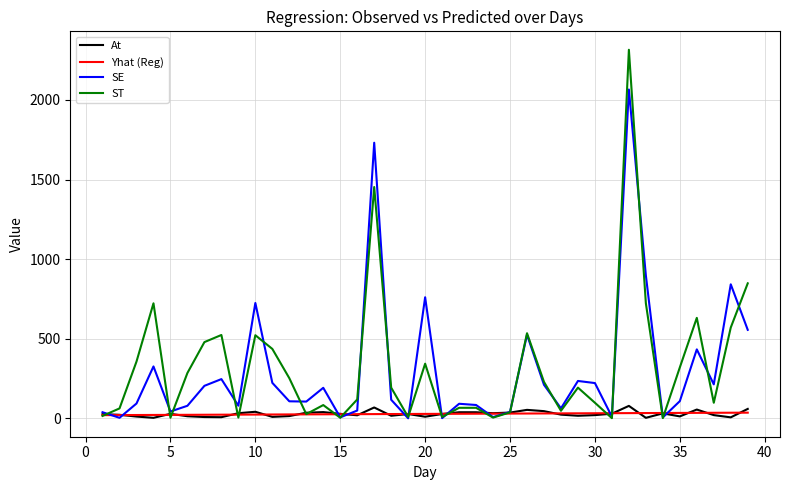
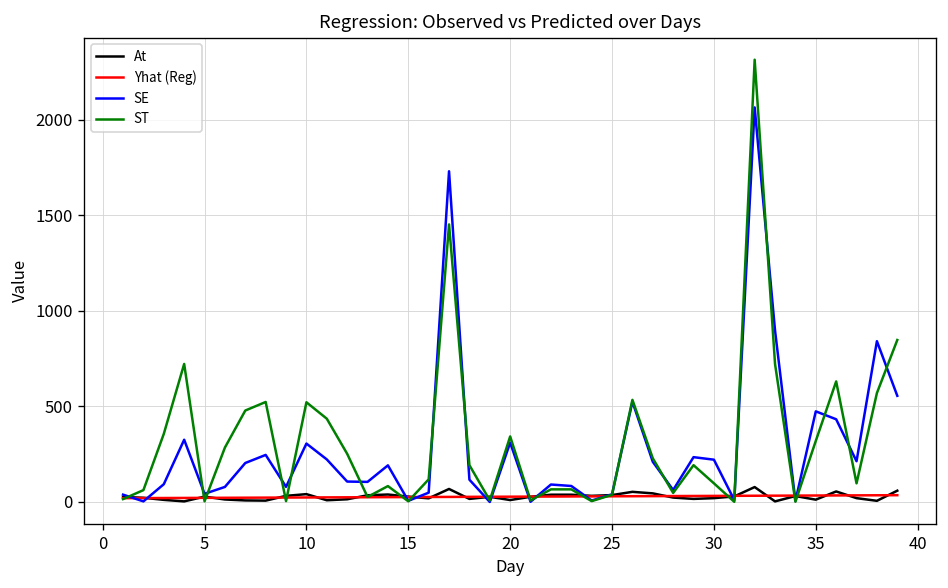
  {
    "At": {
      "10": 40,
      "20": 10,
      "35": 10
    },
    "Yhat (Reg)": {
      "10": 20,
      "20": 30,
      "35": 30
    },
    "SE": {
-     "10": 720,
-     "20": 760,
+     "10": 310,
+     "20": 310,
      "30": 220,
-     "35": 110
+     "35": 470
    },
    "ST": {
      "5": 0,
      "10": 520,
      "20": 340,
      "30": 100,
      "35": 320
    }
  }
